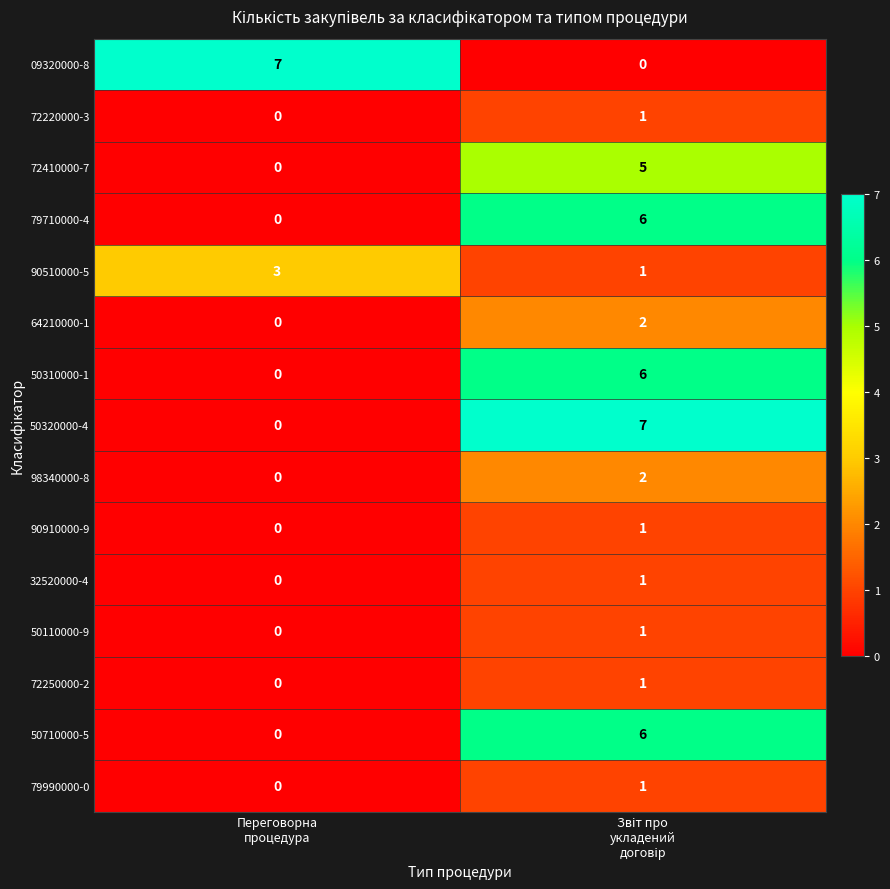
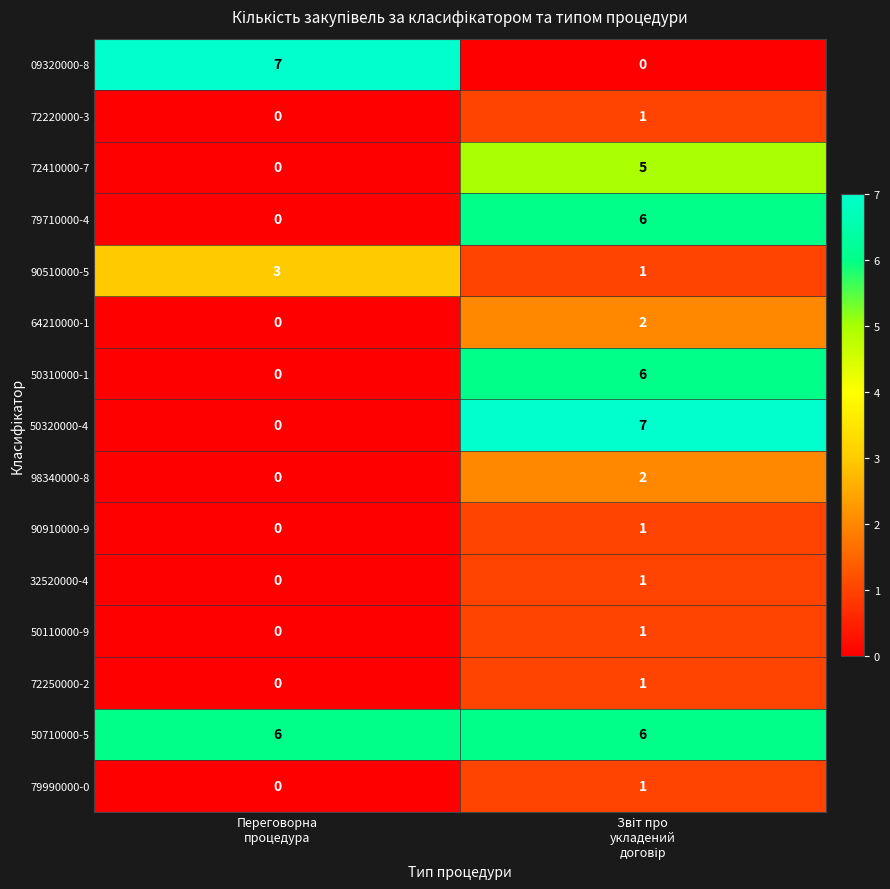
  {
    "09320000-8": {
      "Переговорна процедура": 7,
      "Звіт про укладений договір": 0
    },
    "72220000-3": {
      "Переговорна процедура": 0,
      "Звіт про укладений договір": 1
    },
    "72410000-7": {
      "Переговорна процедура": 0,
      "Звіт про укладений договір": 5
    },
    "79710000-4": {
      "Переговорна процедура": 0,
      "Звіт про укладений договір": 6
    },
    "90510000-5": {
      "Переговорна процедура": 3,
      "Звіт про укладений договір": 1
    },
    "64210000-1": {
      "Переговорна процедура": 0,
      "Звіт про укладений договір": 2
    },
    "50310000-1": {
      "Переговорна процедура": 0,
      "Звіт про укладений договір": 6
    },
    "50320000-4": {
      "Переговорна процедура": 0,
      "Звіт про укладений договір": 7
    },
    "98340000-8": {
      "Переговорна процедура": 0,
      "Звіт про укладений договір": 2
    },
    "90910000-9": {
      "Переговорна процедура": 0,
      "Звіт про укладений договір": 1
    },
    "32520000-4": {
      "Переговорна процедура": 0,
      "Звіт про укладений договір": 1
    },
    "50110000-9": {
      "Переговорна процедура": 0,
      "Звіт про укладений договір": 1
    },
    "72250000-2": {
      "Переговорна процедура": 0,
      "Звіт про укладений договір": 1
    },
    "50710000-5": {
-     "Переговорна процедура": 0,
+     "Переговорна процедура": 6,
      "Звіт про укладений договір": 6
    },
    "79990000-0": {
      "Переговорна процедура": 0,
      "Звіт про укладений договір": 1
    }
  }
